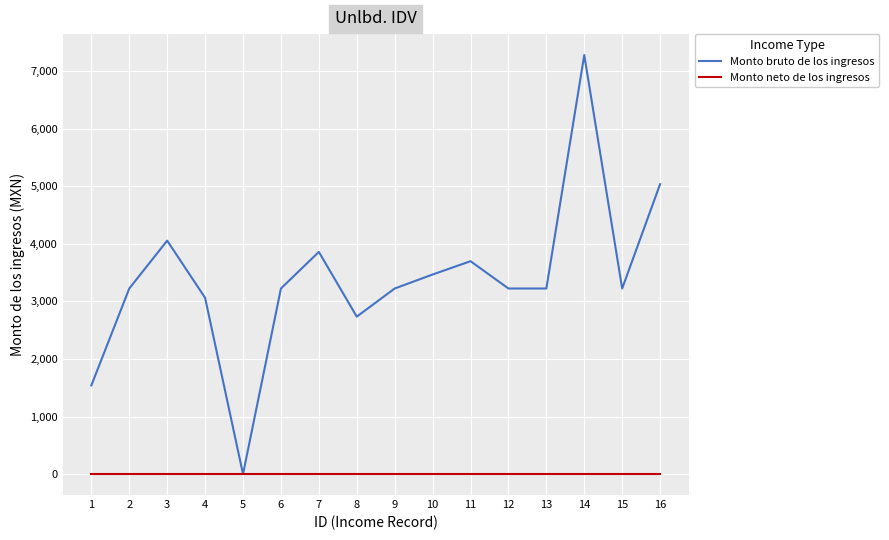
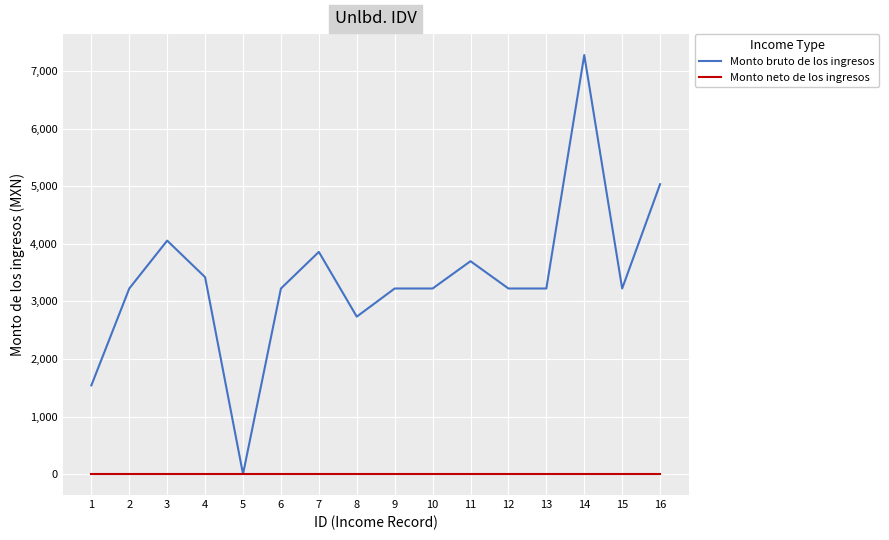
  {
    "Monto bruto de los ingresos": {
      "1": "1,500",
      "2": "3,200",
      "3": "4,100",
-     "4": "3,100",
+     "4": "3,400",
      "6": "3,200",
      "7": "3,900",
      "8": "2,700",
      "9": "3,200",
-     "10": "3,500",
+     "10": "3,200",
      "11": "3,700",
      "12": "3,200",
      "13": "3,200",
      "14": "7,300",
      "15": "3,200",
      "16": "5,000"
    },
    "Monto neto de los ingresos": {
      "1": "0",
      "2": "0",
      "3": "0",
      "4": "0",
      "6": "0",
      "7": "0",
      "8": "0",
      "9": "0",
      "10": "0",
      "11": "0",
      "12": "0",
      "13": "0",
      "14": "0",
      "15": "0",
      "16": "0"
    }
  }
